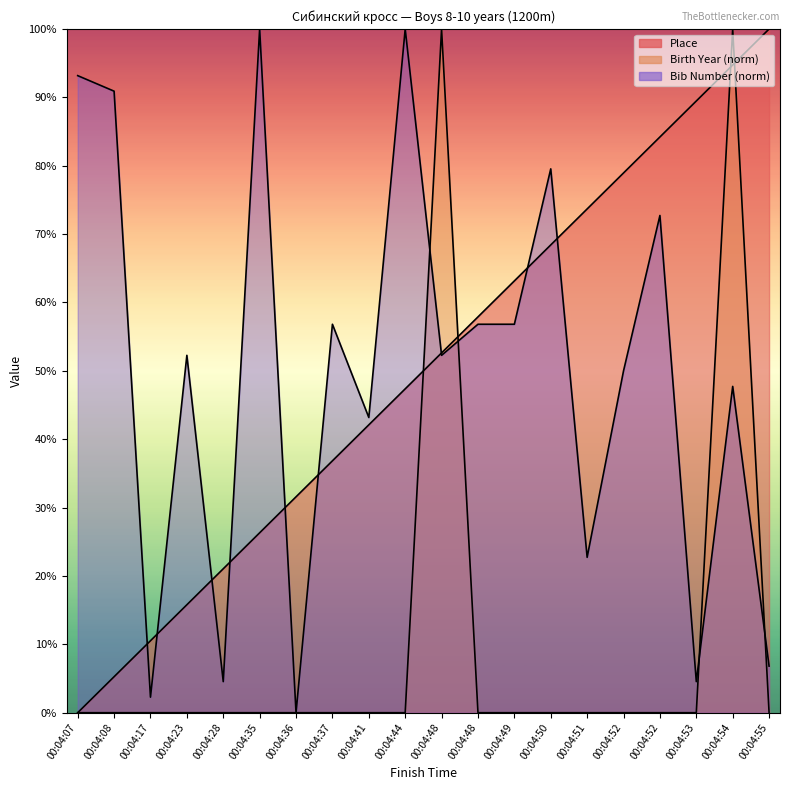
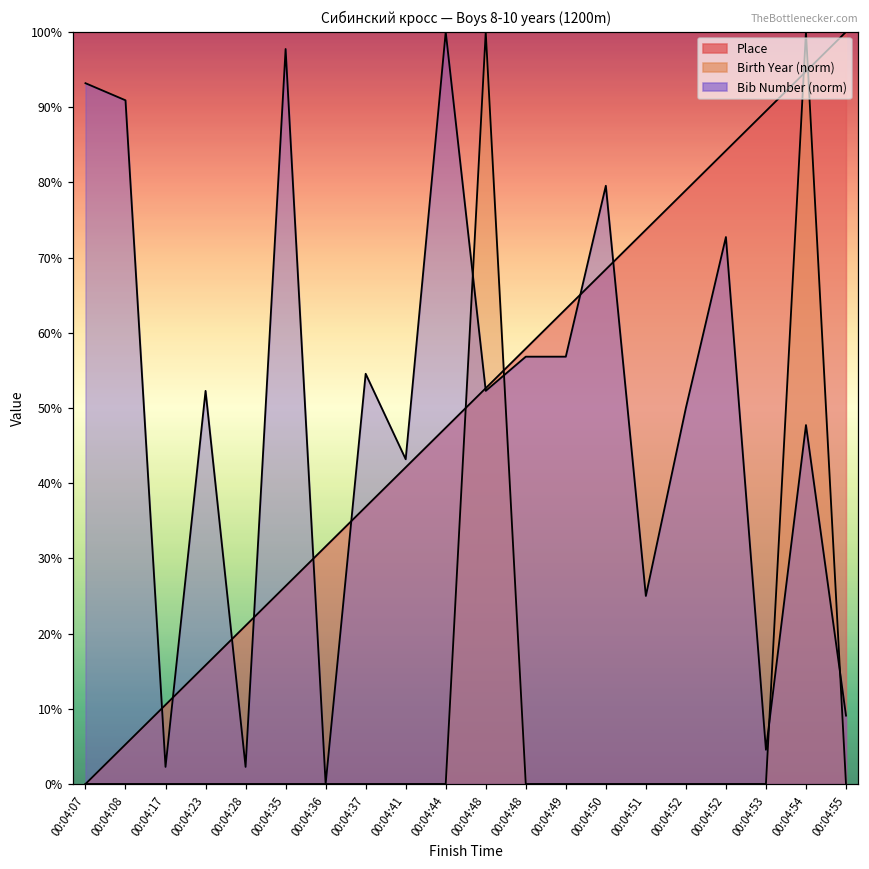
  {
    "Bib Number (norm)": {
      "00:04:07": "93%",
      "00:04:08": "91%",
      "00:04:17": "2%",
      "00:04:23": "52%",
-     "00:04:28": "5%",
-     "00:04:35": "100%",
-     "00:04:37": "57%",
+     "00:04:28": "2%",
+     "00:04:35": "98%",
+     "00:04:37": "55%",
      "00:04:41": "43%",
      "00:04:44": "100%",
      "00:04:49": "57%",
      "00:04:50": "80%",
-     "00:04:51": "23%",
+     "00:04:51": "25%",
      "00:04:53": "5%",
      "00:04:54": "48%",
-     "00:04:55": "7%"
+     "00:04:55": "9%"
    }
  }
